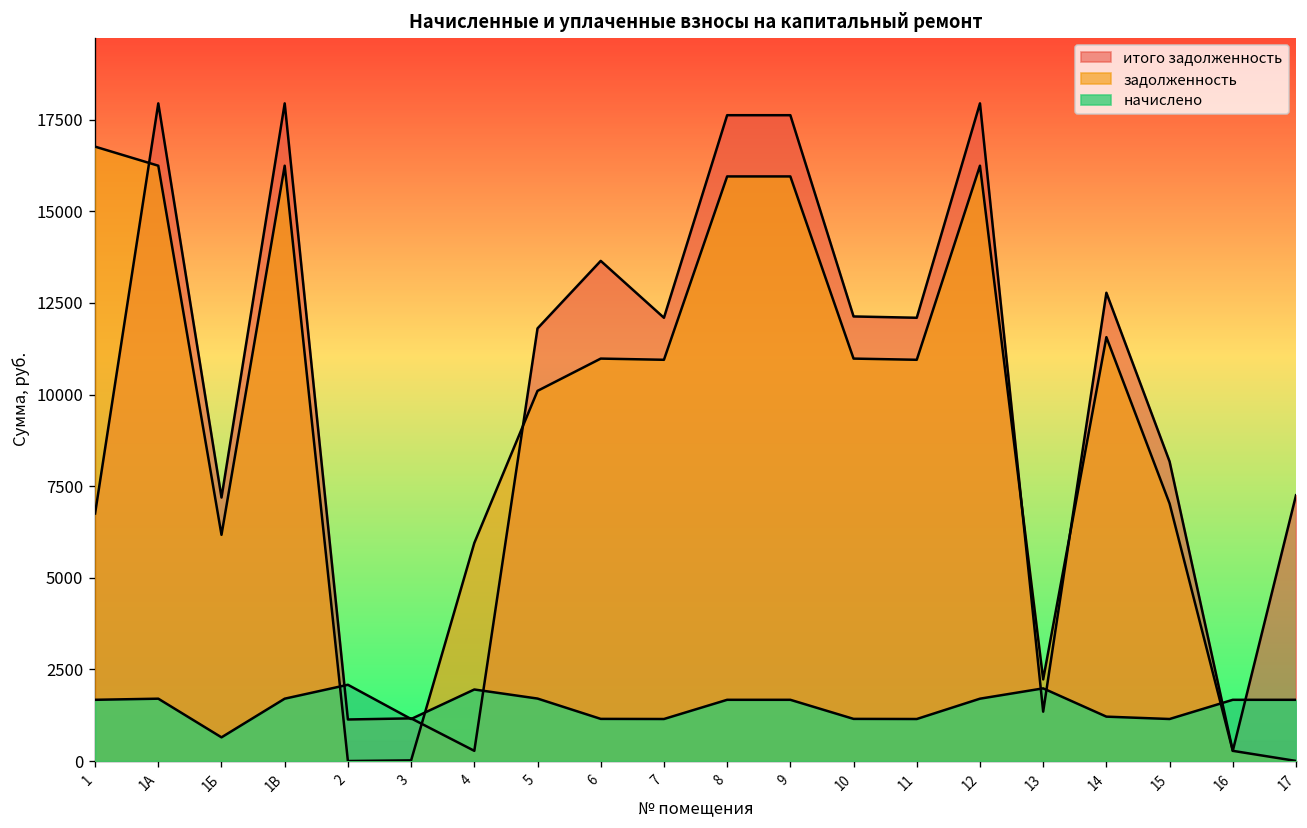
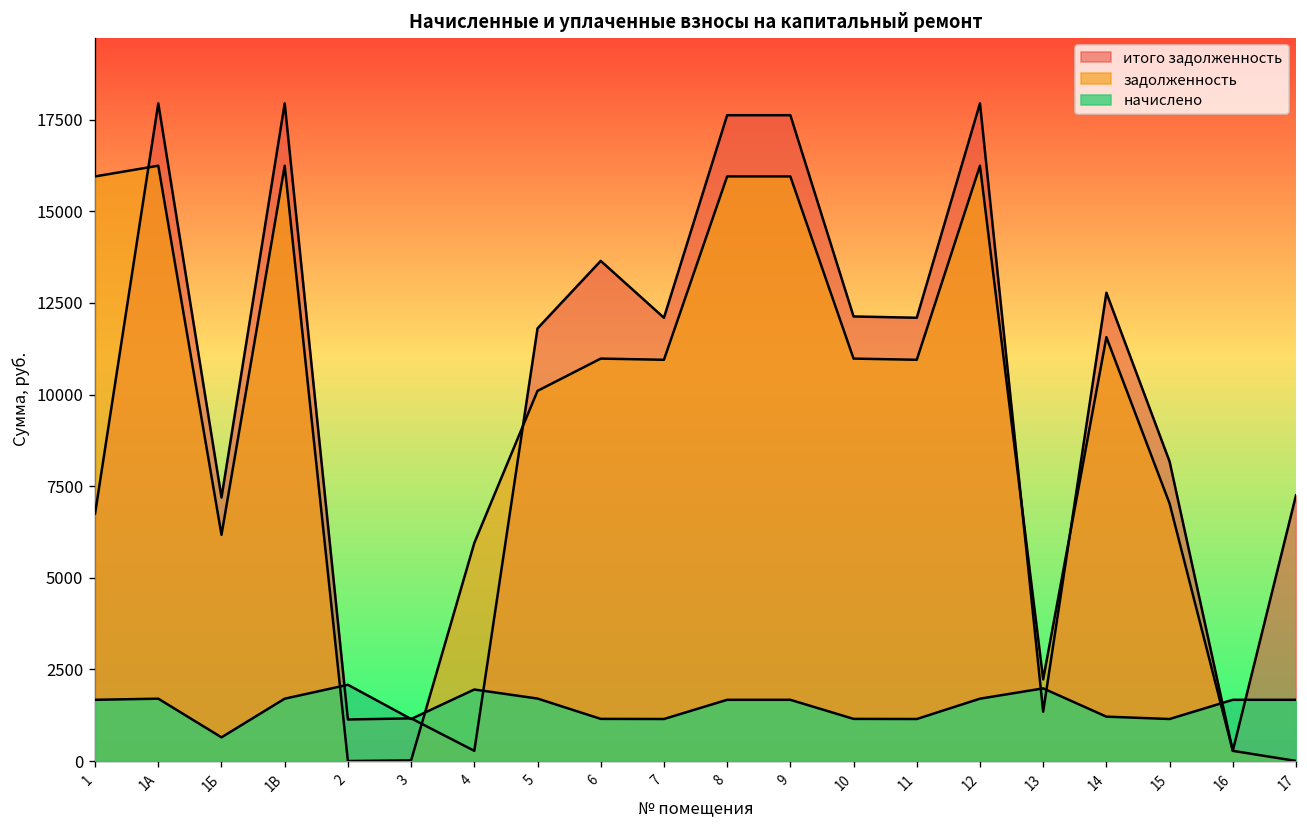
  {
    "итого задолженность": {
      "1": 6800,
      "1А": 17900,
      "1Б": 7200,
      "1В": 17900,
      "2": 1100,
      "5": 11800,
      "6": 13600,
      "7": 12100,
      "8": 17600,
      "9": 17600,
      "10": 12100,
      "11": 12100,
      "12": 17900,
      "13": 1300,
      "14": 12800,
      "15": 8200,
      "17": 7300
    },
    "задолженность": {
-     "1": 16800,
+     "1": 15900,
      "1А": 16200,
      "1Б": 6200,
      "1В": 16200,
      "4": 5900,
      "5": 10100,
      "6": 11000,
      "7": 10900,
      "8": 15900,
      "9": 15900,
      "10": 11000,
      "11": 10900,
      "12": 16200,
      "13": 2200,
      "14": 11600,
      "15": 7000
    },
    "начислено": {
      "1": 1700,
      "1А": 1700,
      "1Б": 600,
      "1В": 1700,
      "2": 2100,
      "4": 2000,
      "5": 1700,
      "6": 1100,
      "7": 1100,
      "8": 1700,
      "9": 1700,
      "10": 1100,
      "11": 1100,
      "12": 1700,
      "13": 2000,
      "14": 1200,
      "15": 1100,
      "16": 1700,
      "17": 1700
    }
  }
